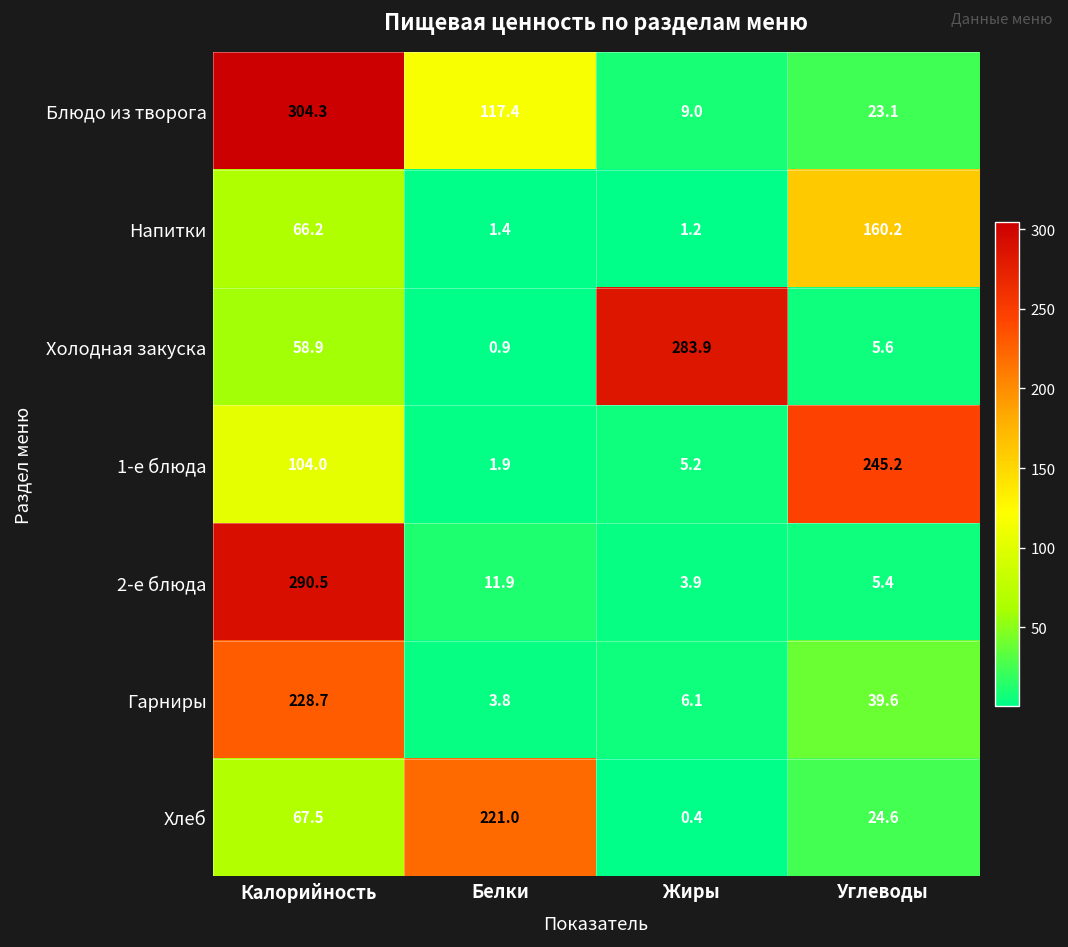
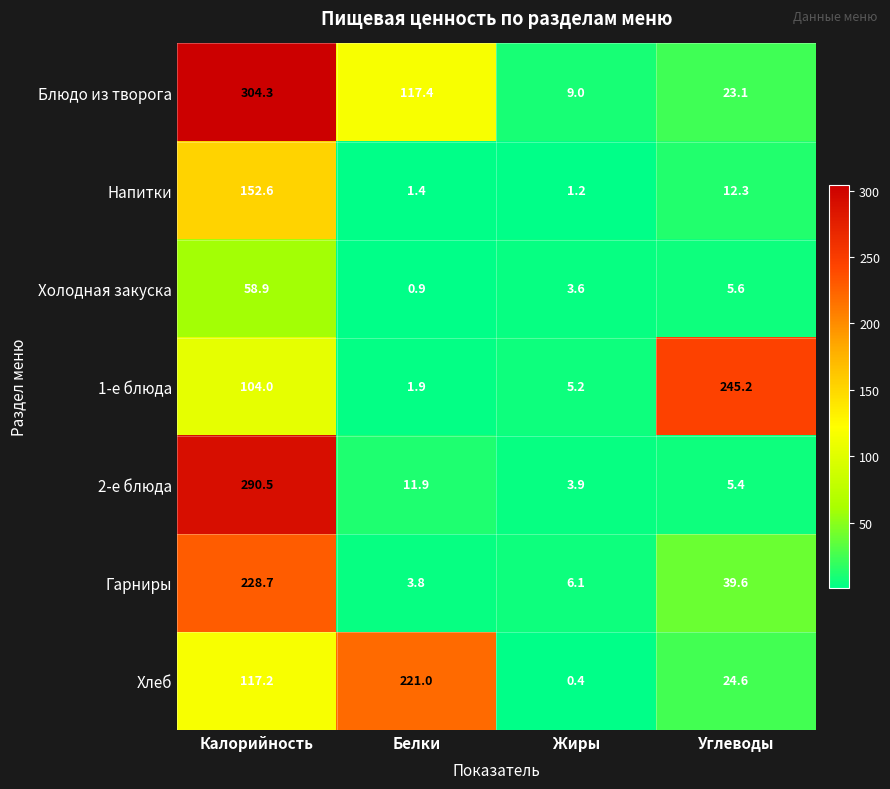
  {
    "Блюдо из творога": {
      "Калорийность": 304.3,
      "Белки": 117.4,
      "Жиры": 9.0,
      "Углеводы": 23.1
    },
    "Напитки": {
-     "Калорийность": 66.2,
+     "Калорийность": 152.6,
      "Белки": 1.4,
      "Жиры": 1.2,
-     "Углеводы": 160.2
+     "Углеводы": 12.3
    },
    "Холодная закуска": {
      "Калорийность": 58.9,
      "Белки": 0.9,
-     "Жиры": 283.9,
+     "Жиры": 3.6,
      "Углеводы": 5.6
    },
    "1-е блюда": {
      "Калорийность": 104.0,
      "Белки": 1.9,
      "Жиры": 5.2,
      "Углеводы": 245.2
    },
    "2-е блюда": {
      "Калорийность": 290.5,
      "Белки": 11.9,
      "Жиры": 3.9,
      "Углеводы": 5.4
    },
    "Гарниры": {
      "Калорийность": 228.7,
      "Белки": 3.8,
      "Жиры": 6.1,
      "Углеводы": 39.6
    },
    "Хлеб": {
-     "Калорийность": 67.5,
+     "Калорийность": 117.2,
      "Белки": 221.0,
      "Жиры": 0.4,
      "Углеводы": 24.6
    }
  }
